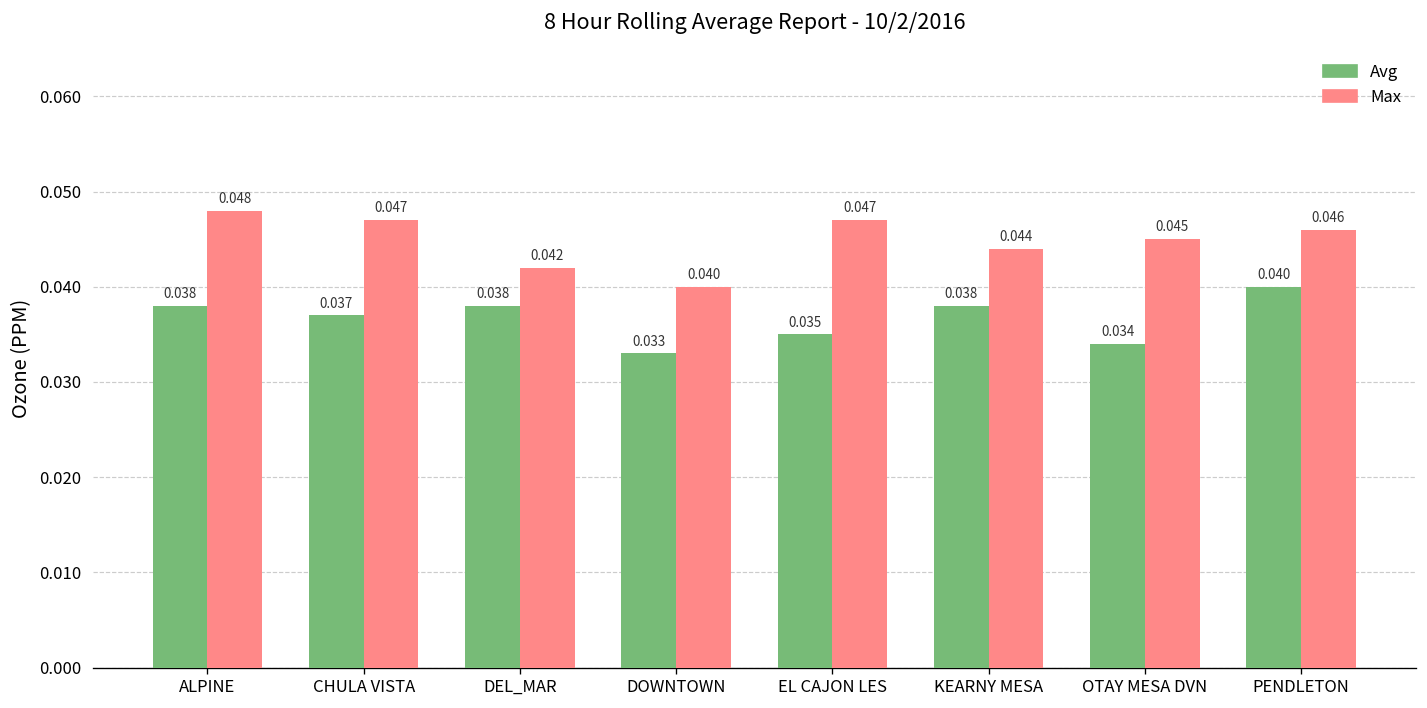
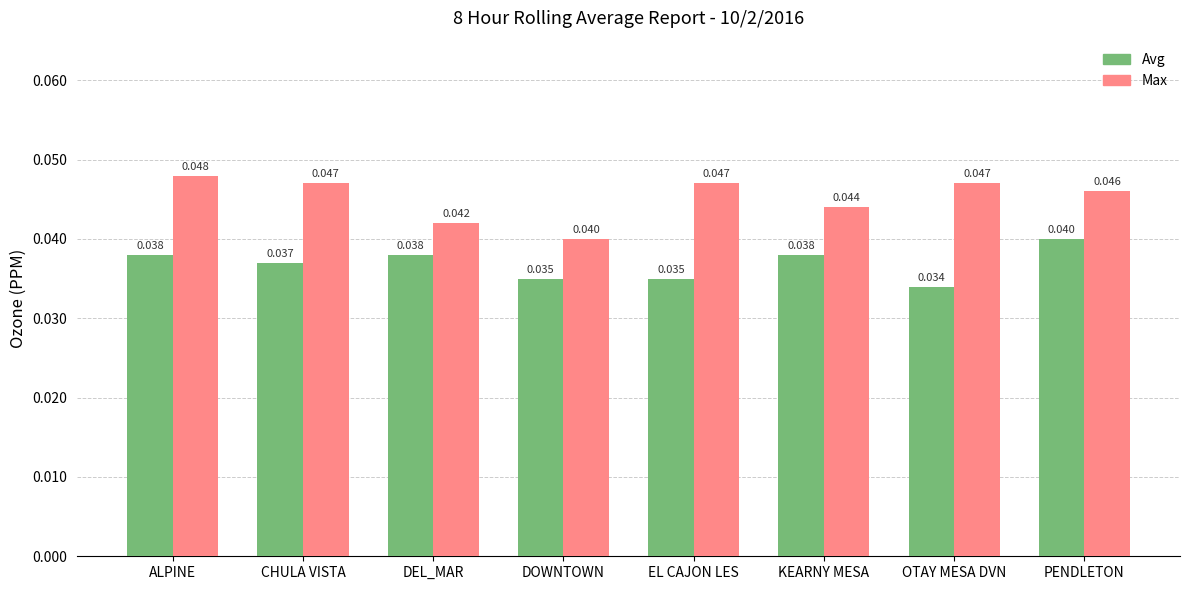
  {
    "Avg": {
      "ALPINE": 0.038,
      "CHULA VISTA": 0.037,
      "DEL_MAR": 0.038,
-     "DOWNTOWN": 0.033,
+     "DOWNTOWN": 0.035,
      "EL CAJON LES": 0.035,
      "KEARNY MESA": 0.038,
      "OTAY MESA DVN": 0.034,
      "PENDLETON": 0.040
    },
    "Max": {
      "ALPINE": 0.048,
      "CHULA VISTA": 0.047,
      "DEL_MAR": 0.042,
      "DOWNTOWN": 0.040,
      "EL CAJON LES": 0.047,
      "KEARNY MESA": 0.044,
-     "OTAY MESA DVN": 0.045,
+     "OTAY MESA DVN": 0.047,
      "PENDLETON": 0.046
    }
  }
